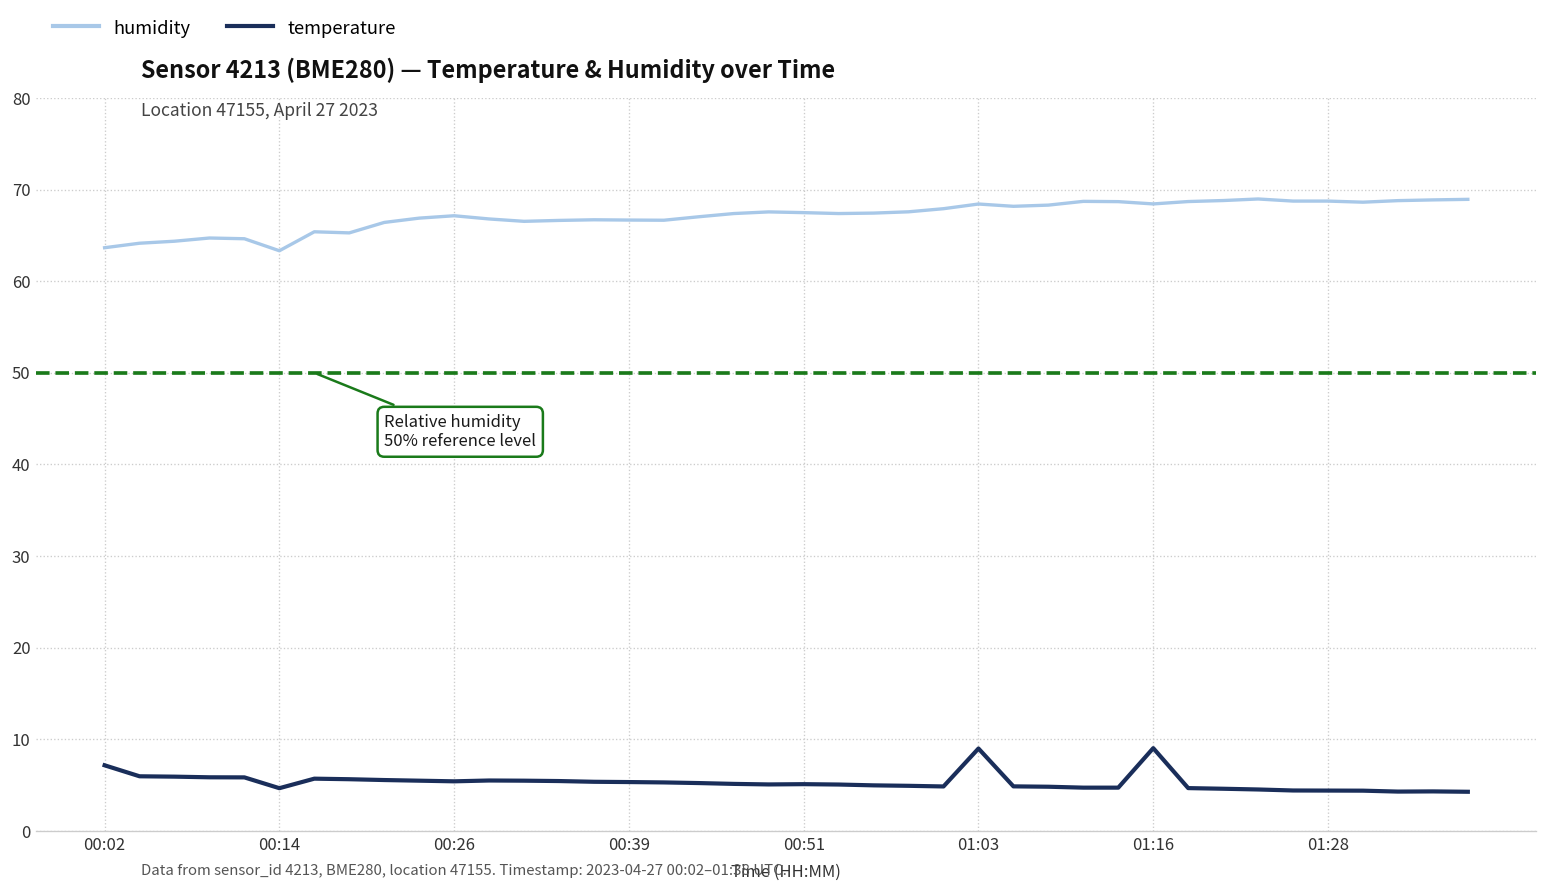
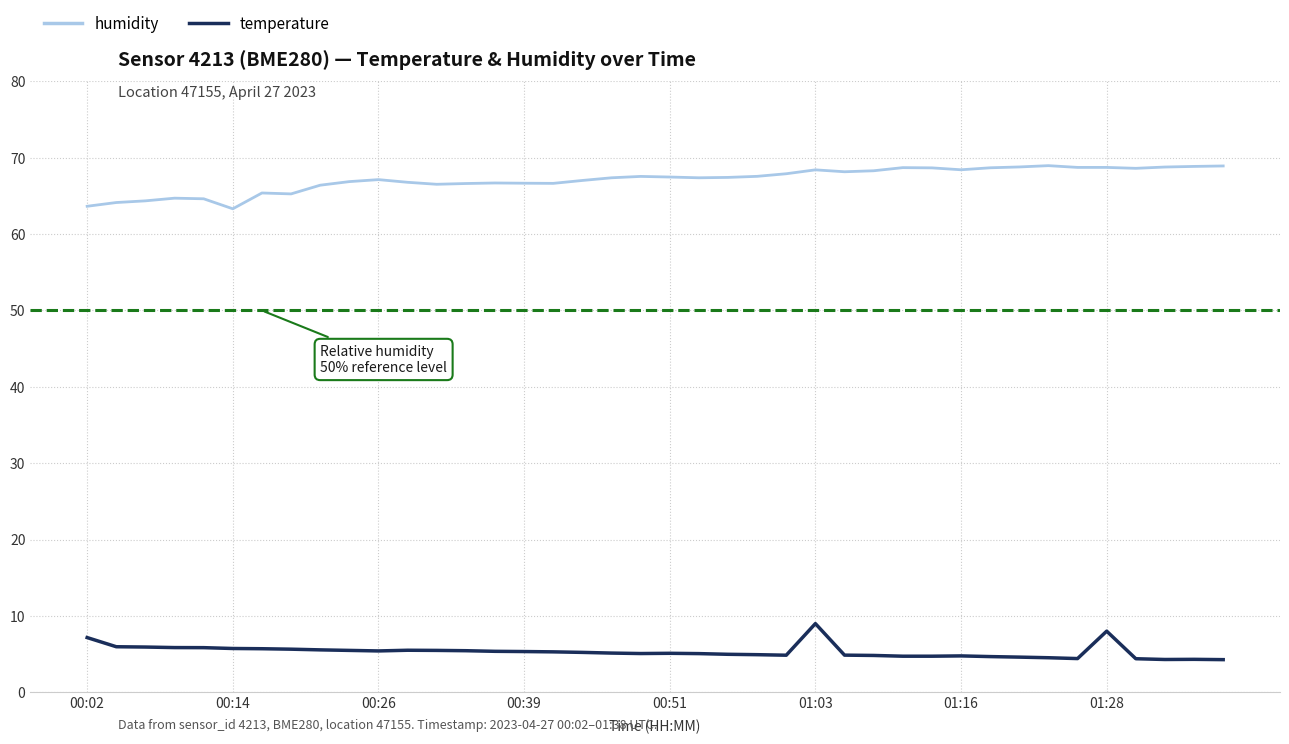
  {
    "humidity": {
      "00:02": 64,
      "00:14": 63,
      "00:26": 67,
      "00:39": 67,
      "00:51": 67,
      "01:03": 68,
      "01:16": 68,
      "01:28": 69
    },
    "temperature": {
      "00:02": 7,
-     "00:14": 5,
+     "00:14": 6,
      "00:26": 5,
      "00:39": 5,
      "00:51": 5,
      "01:03": 9,
-     "01:16": 9,
-     "01:28": 4
+     "01:16": 5,
+     "01:28": 8
    }
  }
